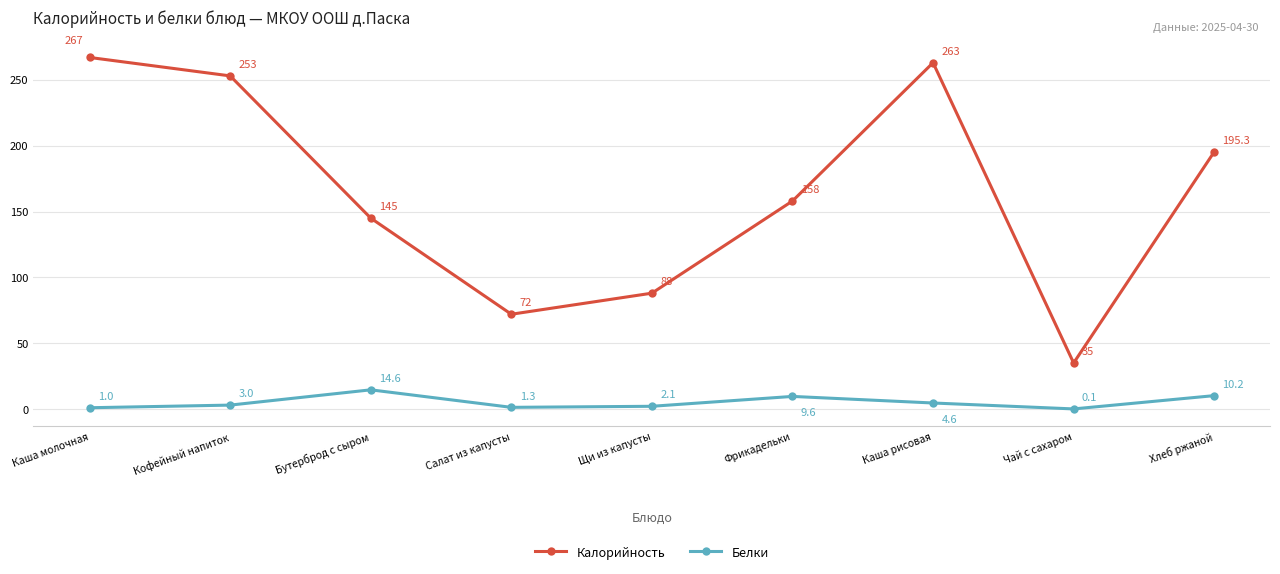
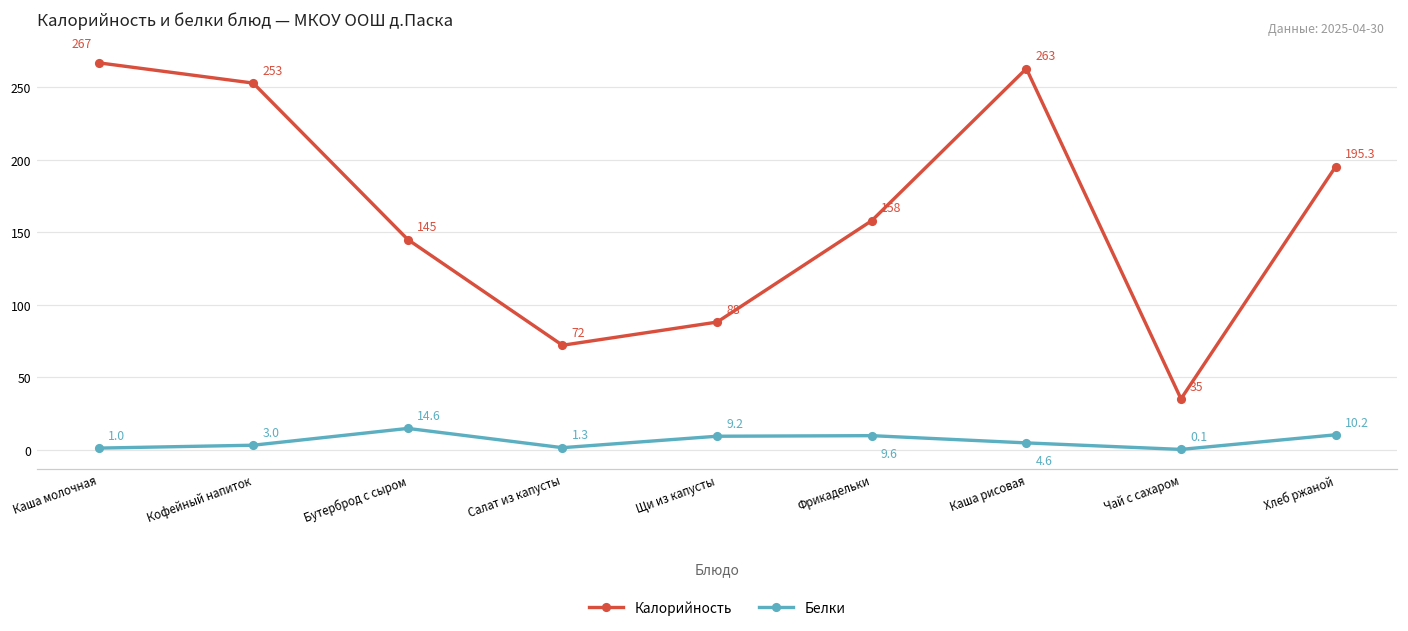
  {
    "Калорийность": {
      "Каша молочная": 267,
      "Кофейный напиток": 253,
      "Бутерброд с сыром": 145,
      "Салат из капусты": 72,
      "Щи из капусты": 88,
      "Фрикадельки": 158,
      "Каша рисовая": 263,
      "Чай с сахаром": 35,
      "Хлеб ржаной": 195.3
    },
    "Белки": {
      "Каша молочная": 1.0,
      "Кофейный напиток": 3.0,
      "Бутерброд с сыром": 14.6,
      "Салат из капусты": 1.3,
-     "Щи из капусты": 2.1,
+     "Щи из капусты": 9.2,
      "Фрикадельки": 9.6,
      "Каша рисовая": 4.6,
      "Чай с сахаром": 0.1,
      "Хлеб ржаной": 10.2
    }
  }
